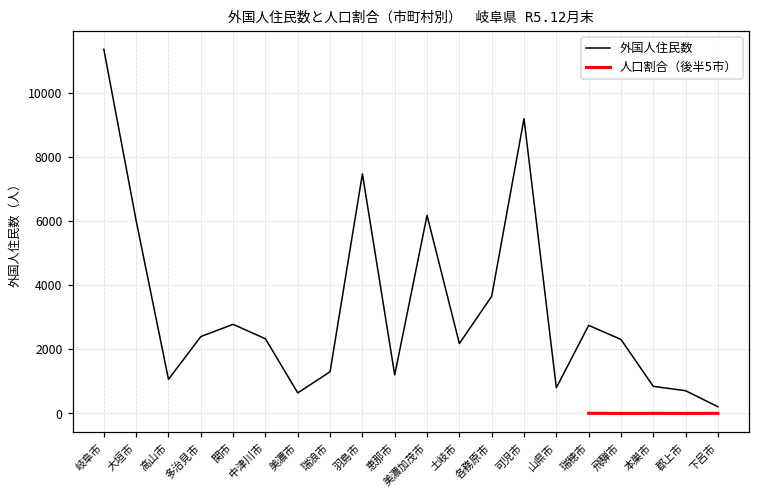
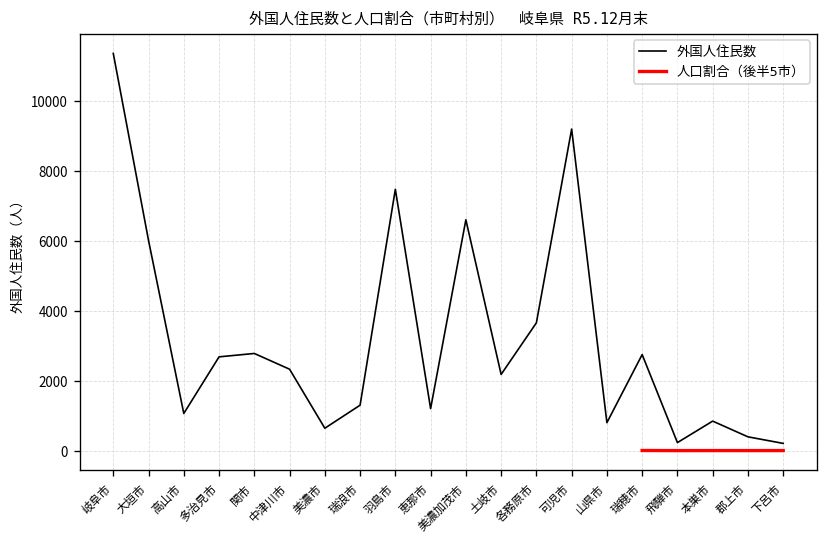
  {
    "外国人住民数": {
      "岐阜市": 11400,
      "大垣市": 6000,
      "高山市": 1100,
-     "多治見市": 2400,
+     "多治見市": 2700,
      "関市": 2800,
      "中津川市": 2300,
      "美濃市": 600,
      "瑞浪市": 1300,
      "羽島市": 7500,
      "恵那市": 1200,
-     "美濃加茂市": 6200,
+     "美濃加茂市": 6600,
      "土岐市": 2200,
      "各務原市": 3700,
      "可児市": 9200,
      "山県市": 800,
      "瑞穂市": 2800,
-     "飛騨市": 2300,
+     "飛騨市": 200,
      "本巣市": 800,
-     "郡上市": 700,
+     "郡上市": 400,
      "下呂市": 200
    },
    "人口割合（後半5市）": {
      "瑞穂市": 0,
      "飛騨市": 0,
      "本巣市": 0,
      "郡上市": 0,
      "下呂市": 0
    }
  }
